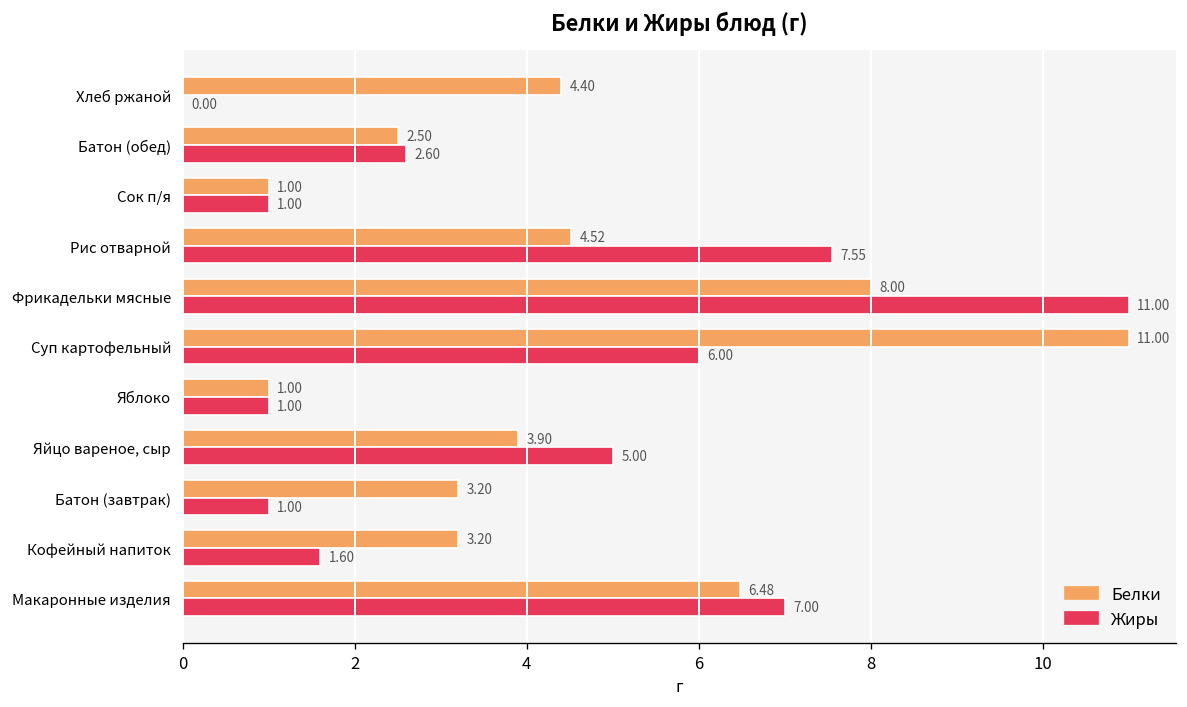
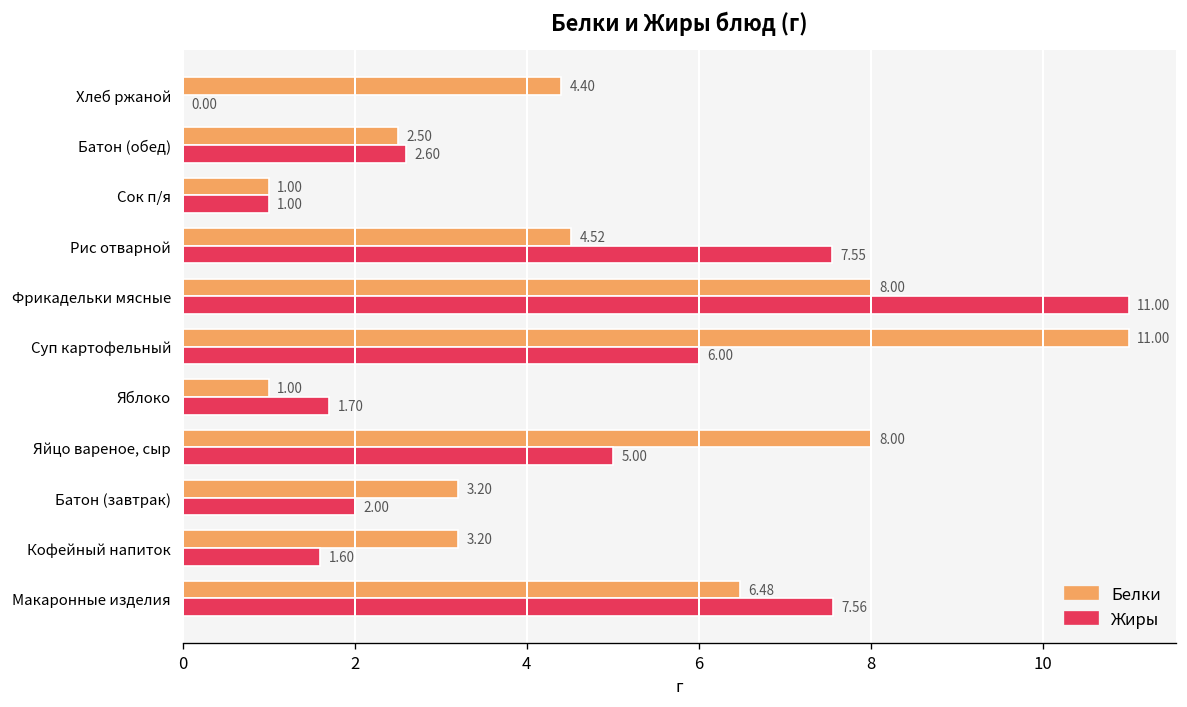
  {
    "Белки": {
      "Хлеб ржаной": 4.40,
      "Батон (обед)": 2.50,
      "Сок п/я": 1.00,
      "Рис отварной": 4.52,
      "Фрикадельки мясные": 8.00,
      "Суп картофельный": 11.00,
      "Яблоко": 1.00,
-     "Яйцо вареное, сыр": 3.90,
+     "Яйцо вареное, сыр": 8.00,
      "Батон (завтрак)": 3.20,
      "Кофейный напиток": 3.20,
      "Макаронные изделия": 6.48
    },
    "Жиры": {
      "Хлеб ржаной": 0.00,
      "Батон (обед)": 2.60,
      "Сок п/я": 1.00,
      "Рис отварной": 7.55,
      "Фрикадельки мясные": 11.00,
      "Суп картофельный": 6.00,
-     "Яблоко": 1.00,
+     "Яблоко": 1.70,
      "Яйцо вареное, сыр": 5.00,
-     "Батон (завтрак)": 1.00,
+     "Батон (завтрак)": 2.00,
      "Кофейный напиток": 1.60,
-     "Макаронные изделия": 7.00
+     "Макаронные изделия": 7.56
    }
  }
